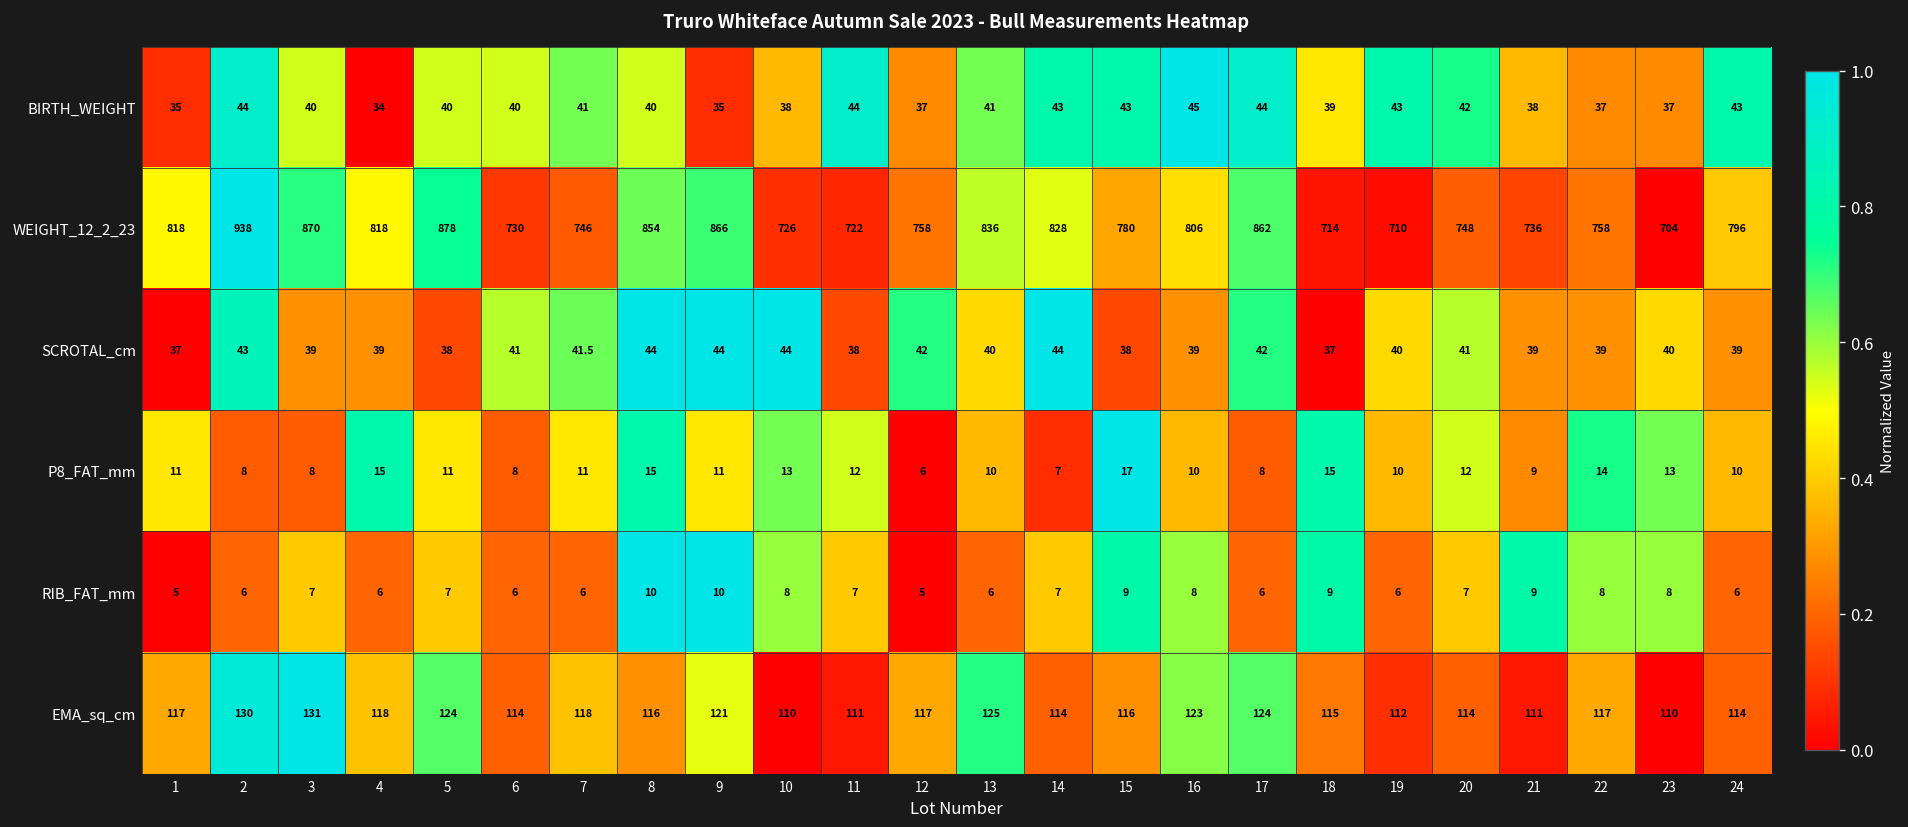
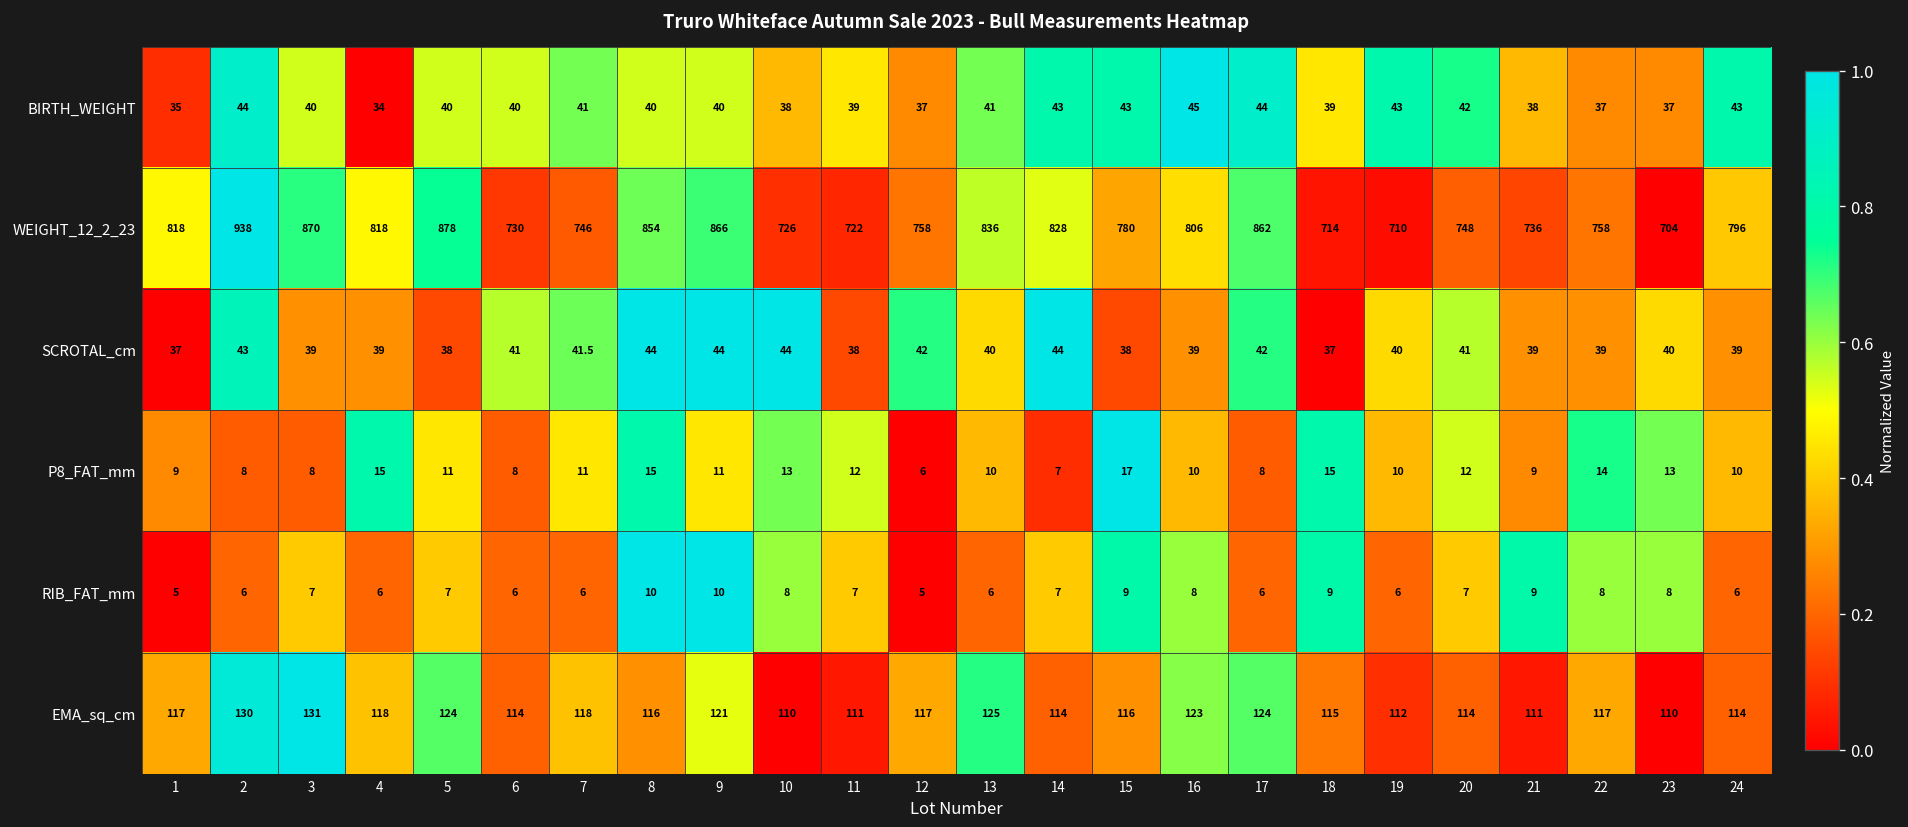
  {
    "BIRTH_WEIGHT": {
      "1": 35,
      "2": 44,
      "3": 40,
      "4": 34,
      "5": 40,
      "6": 40,
      "7": 41,
      "8": 40,
-     "9": 35,
+     "9": 40,
      "10": 38,
-     "11": 44,
+     "11": 39,
      "12": 37,
      "13": 41,
      "14": 43,
      "15": 43,
      "16": 45,
      "17": 44,
      "18": 39,
      "19": 43,
      "20": 42,
      "21": 38,
      "22": 37,
      "23": 37,
      "24": 43
    },
    "WEIGHT_12_2_23": {
      "1": 818,
      "2": 938,
      "3": 870,
      "4": 818,
      "5": 878,
      "6": 730,
      "7": 746,
      "8": 854,
      "9": 866,
      "10": 726,
      "11": 722,
      "12": 758,
      "13": 836,
      "14": 828,
      "15": 780,
      "16": 806,
      "17": 862,
      "18": 714,
      "19": 710,
      "20": 748,
      "21": 736,
      "22": 758,
      "23": 704,
      "24": 796
    },
    "SCROTAL_cm": {
      "1": 37,
      "2": 43,
      "3": 39,
      "4": 39,
      "5": 38,
      "6": 41,
      "7": 41.5,
      "8": 44,
      "9": 44,
      "10": 44,
      "11": 38,
      "12": 42,
      "13": 40,
      "14": 44,
      "15": 38,
      "16": 39,
      "17": 42,
      "18": 37,
      "19": 40,
      "20": 41,
      "21": 39,
      "22": 39,
      "23": 40,
      "24": 39
    },
    "P8_FAT_mm": {
-     "1": 11,
+     "1": 9,
      "2": 8,
      "3": 8,
      "4": 15,
      "5": 11,
      "6": 8,
      "7": 11,
      "8": 15,
      "9": 11,
      "10": 13,
      "11": 12,
      "12": 6,
      "13": 10,
      "14": 7,
      "15": 17,
      "16": 10,
      "17": 8,
      "18": 15,
      "19": 10,
      "20": 12,
      "21": 9,
      "22": 14,
      "23": 13,
      "24": 10
    },
    "RIB_FAT_mm": {
      "1": 5,
      "2": 6,
      "3": 7,
      "4": 6,
      "5": 7,
      "6": 6,
      "7": 6,
      "8": 10,
      "9": 10,
      "10": 8,
      "11": 7,
      "12": 5,
      "13": 6,
      "14": 7,
      "15": 9,
      "16": 8,
      "17": 6,
      "18": 9,
      "19": 6,
      "20": 7,
      "21": 9,
      "22": 8,
      "23": 8,
      "24": 6
    },
    "EMA_sq_cm": {
      "1": 117,
      "2": 130,
      "3": 131,
      "4": 118,
      "5": 124,
      "6": 114,
      "7": 118,
      "8": 116,
      "9": 121,
      "10": 110,
      "11": 111,
      "12": 117,
      "13": 125,
      "14": 114,
      "15": 116,
      "16": 123,
      "17": 124,
      "18": 115,
      "19": 112,
      "20": 114,
      "21": 111,
      "22": 117,
      "23": 110,
      "24": 114
    }
  }
